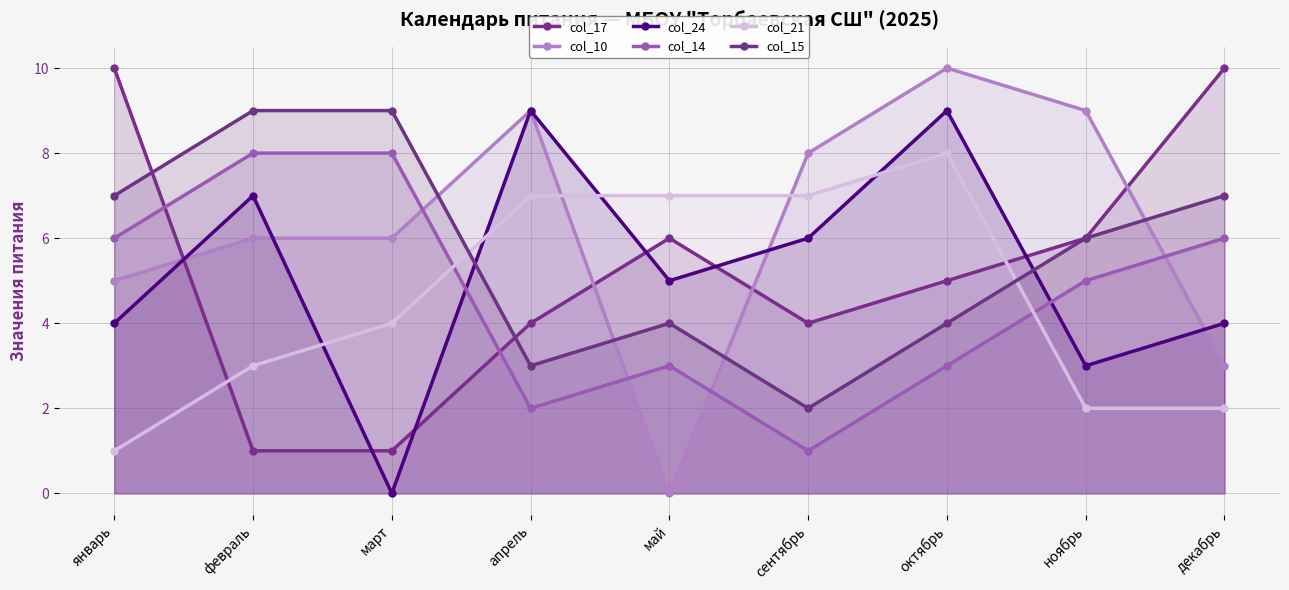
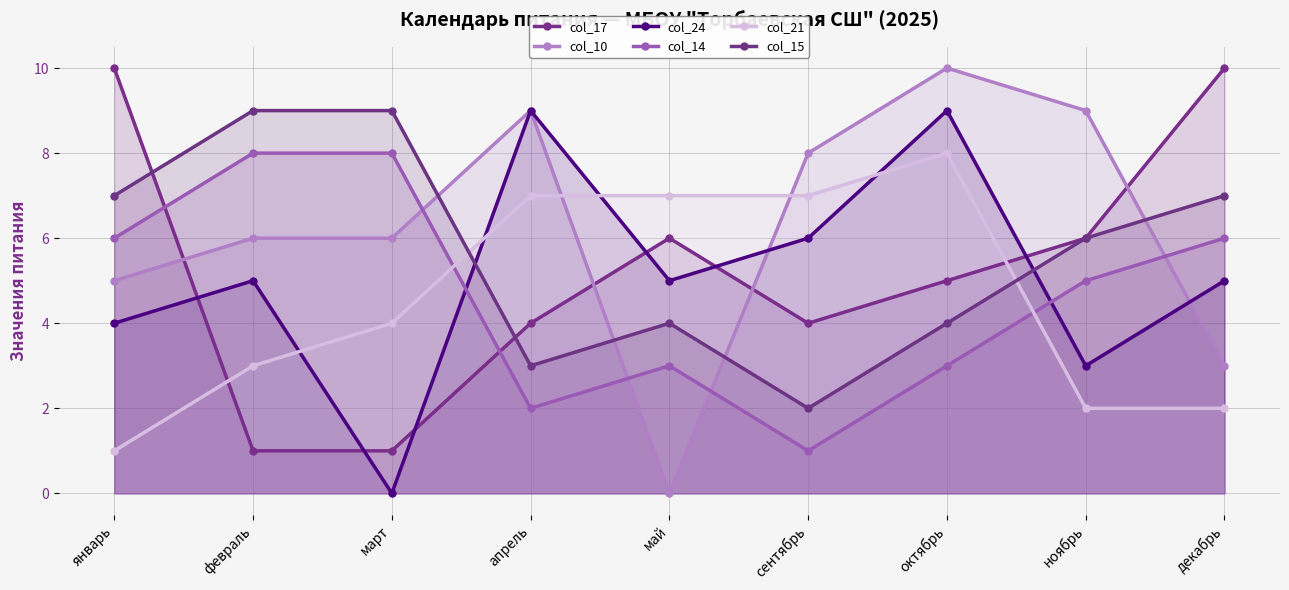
  {
    "col_24": {
      "январь": 4,
-     "февраль": 7,
+     "февраль": 5,
      "март": 0,
      "май": 5,
      "сентябрь": 6,
      "октябрь": 9,
      "ноябрь": 3,
-     "декабрь": 4
+     "декабрь": 5
    },
    "col_21": {
      "январь": 1,
      "февраль": 3,
      "март": 4,
      "апрель": 7,
      "май": 7,
      "сентябрь": 7,
      "октябрь": 8,
      "ноябрь": 2,
      "декабрь": 2
    }
  }
